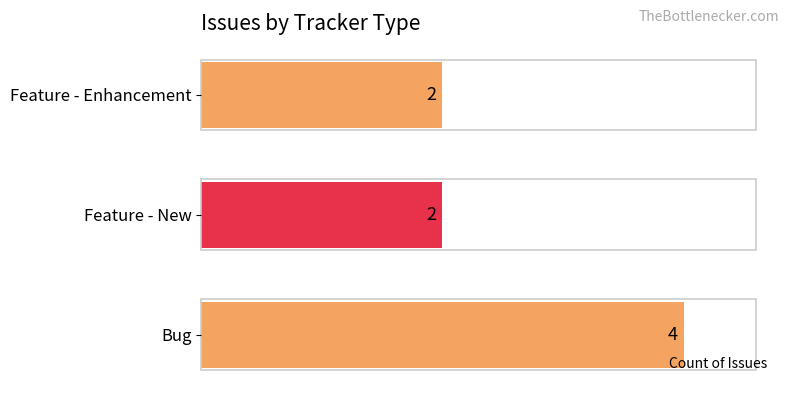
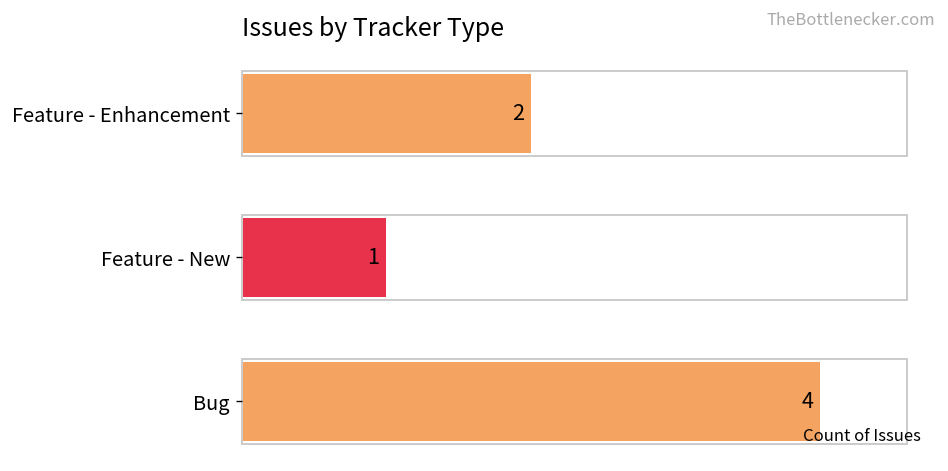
  {
    "Feature - Enhancement": 2,
-   "Feature - New": 2,
+   "Feature - New": 1,
    "Bug": 4
  }
